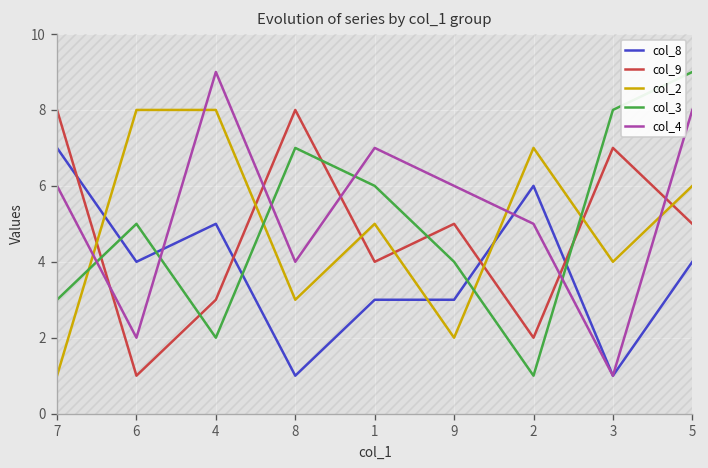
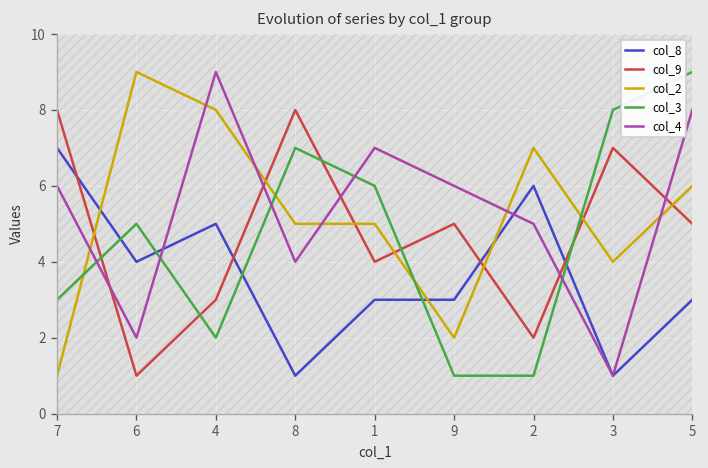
  {
    "col_8": {
      "7": 7,
      "6": 4,
      "4": 5,
      "8": 1,
      "1": 3,
      "9": 3,
      "2": 6,
-     "5": 4
+     "5": 3
    },
    "col_9": {
      "7": 8,
      "6": 1,
      "4": 3,
      "8": 8,
      "1": 4,
      "9": 5,
      "2": 2,
      "3": 7,
      "5": 5
    },
    "col_2": {
      "7": 1,
-     "6": 8,
+     "6": 9,
      "4": 8,
-     "8": 3,
+     "8": 5,
      "1": 5,
      "9": 2,
      "2": 7,
      "3": 4,
      "5": 6
    },
    "col_3": {
      "7": 3,
      "6": 5,
      "4": 2,
      "8": 7,
      "1": 6,
-     "9": 4,
+     "9": 1,
      "2": 1,
      "3": 8,
      "5": 9
    },
    "col_4": {
      "7": 6,
      "6": 2,
      "4": 9,
      "8": 4,
      "1": 7,
      "9": 6,
      "2": 5,
      "5": 8
    }
  }
